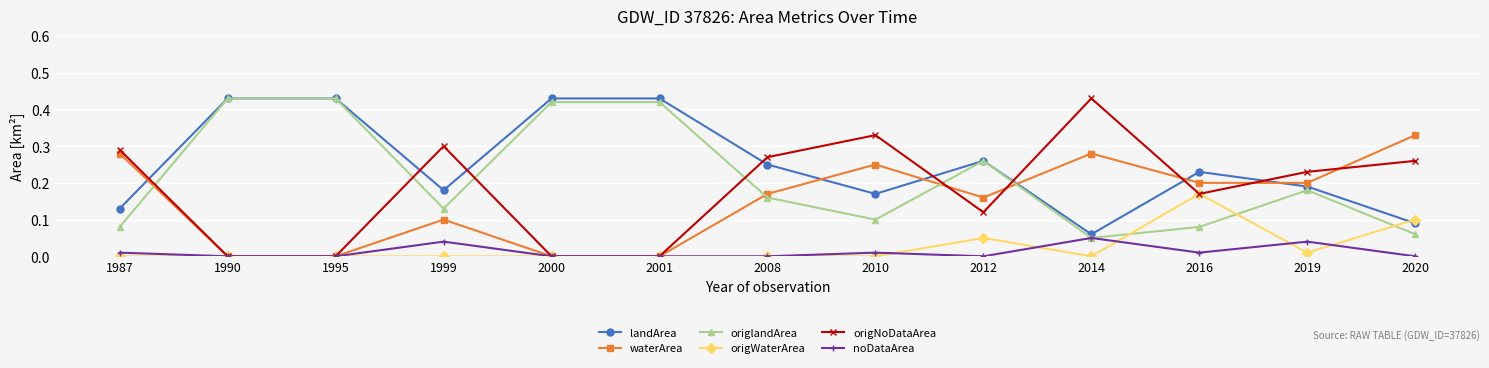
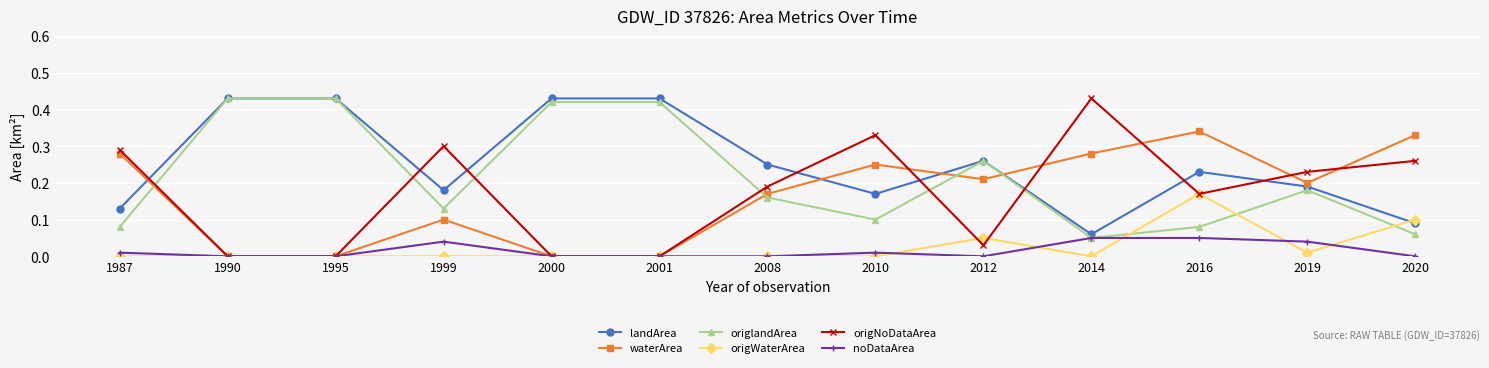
  {
    "landArea": {
      "1987": 0.13,
      "1999": 0.18,
      "2000": 0.43,
      "2001": 0.43,
      "2008": 0.25,
      "2010": 0.17,
      "2014": 0.06,
      "2016": 0.23,
      "2019": 0.19,
      "2020": 0.09
    },
    "waterArea": {
      "1987": 0.28,
      "1999": 0.10,
      "2008": 0.17,
      "2010": 0.25,
-     "2012": 0.16,
+     "2012": 0.21,
      "2014": 0.28,
-     "2016": 0.20,
+     "2016": 0.34,
      "2019": 0.20,
      "2020": 0.33
    },
    "origlandArea": {
      "1987": 0.08,
      "1999": 0.13,
      "2000": 0.42,
      "2001": 0.42,
      "2008": 0.16,
      "2010": 0.10,
      "2016": 0.08,
      "2019": 0.18,
      "2020": 0.06
    },
    "origWaterArea": {
      "1987": 0.00,
      "1999": 0.00,
      "2010": 0.00,
      "2012": 0.05,
      "2014": 0.00,
      "2019": 0.01,
      "2020": 0.10
    },
    "origNoDataArea": {
      "1987": 0.29,
      "1999": 0.30,
-     "2008": 0.27,
+     "2008": 0.19,
      "2010": 0.33,
-     "2012": 0.12,
+     "2012": 0.03,
      "2014": 0.43,
      "2019": 0.23,
      "2020": 0.26
    },
    "noDataArea": {
      "1987": 0.01,
      "1999": 0.04,
      "2010": 0.01,
      "2012": 0.00,
-     "2016": 0.01,
+     "2016": 0.05,
      "2019": 0.04,
      "2020": 0.00
    }
  }
